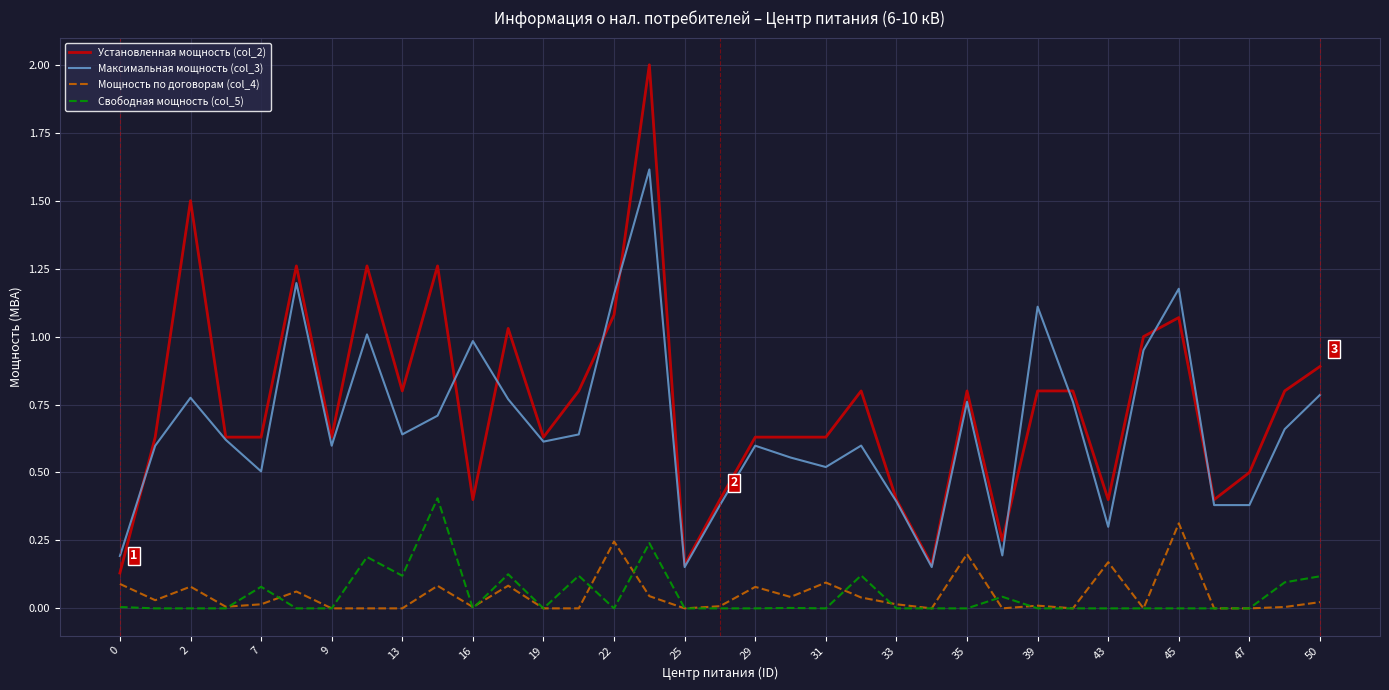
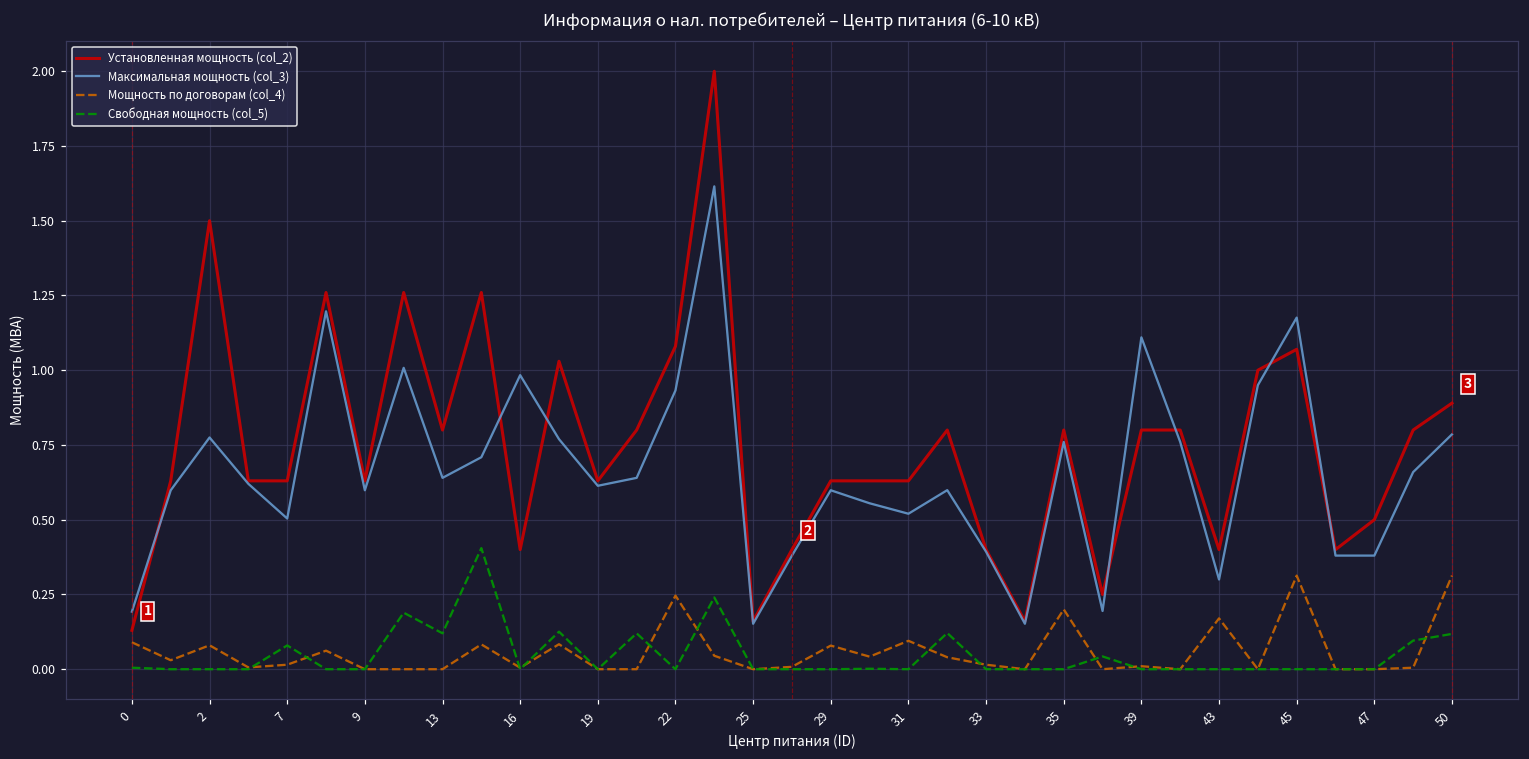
  {
    "Установленная мощность (col_2)": {
      "0": 0.13,
      "2": 1.50,
      "16": 0.40,
      "22": 1.08,
      "35": 0.80,
      "39": 0.80,
      "43": 0.40,
      "45": 1.07,
      "47": 0.50
    },
    "Максимальная мощность (col_3)": {
      "2": 0.78,
      "16": 0.98,
-     "22": 1.16,
+     "22": 0.93,
      "35": 0.76,
      "39": 1.11,
      "43": 0.30,
      "45": 1.18,
      "47": 0.38,
      "50": 0.79
    },
    "Мощность по договорам (col_4)": {
      "0": 0.09,
      "2": 0.08,
      "22": 0.25,
      "35": 0.20,
      "39": 0.01,
      "43": 0.17,
      "45": 0.31,
-     "50": 0.02
+     "50": 0.31
    },
    "Свободная мощность (col_5)": {
      "0": 0.01,
      "2": 0.00,
      "22": 0.00,
      "35": 0.00,
      "39": 0.00,
      "43": 0.00,
      "45": 0.00,
      "50": 0.12
    }
  }
